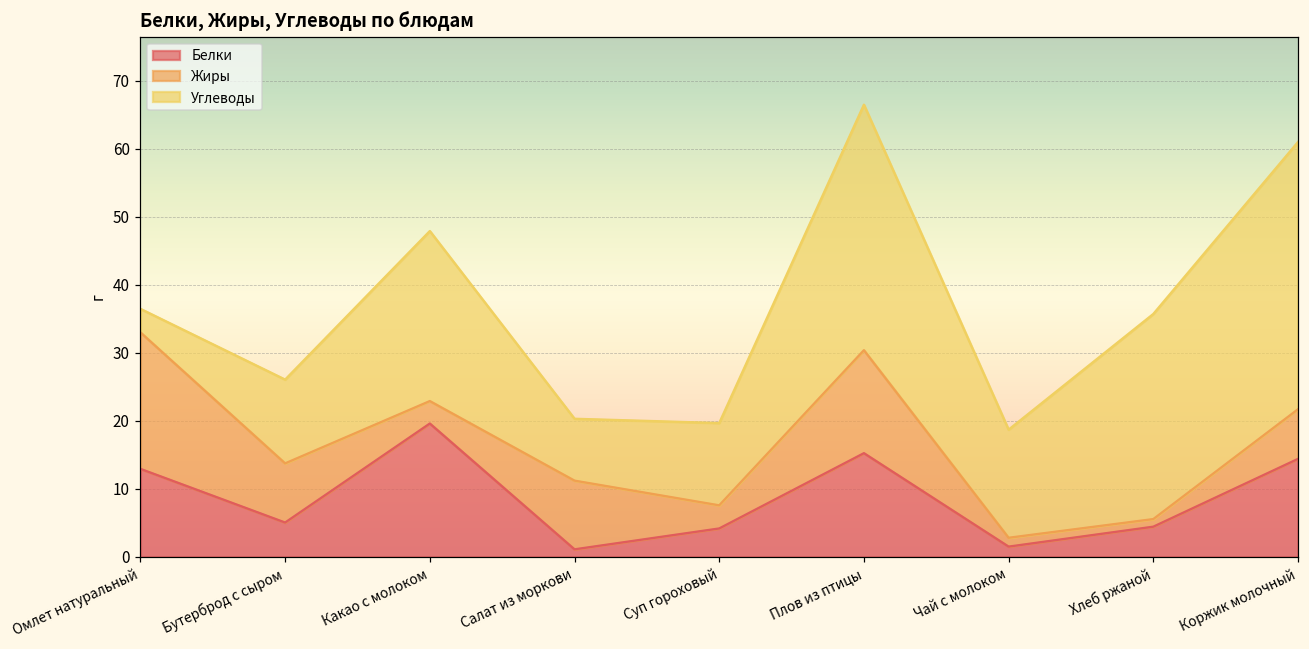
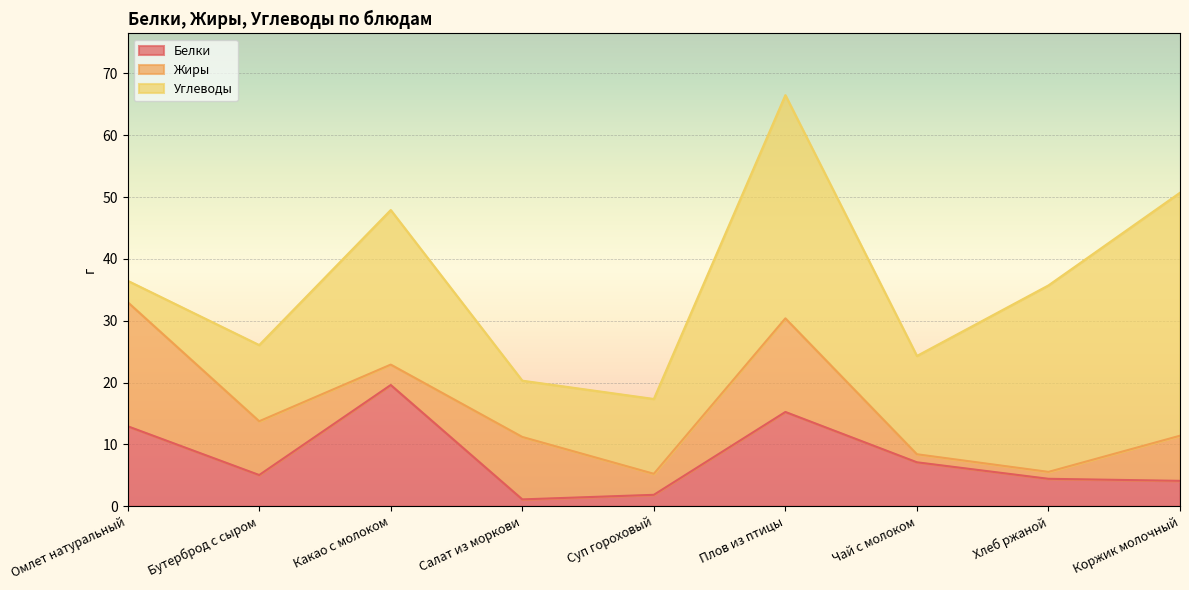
  {
    "Белки": {
      "Омлет натуральный": 13,
      "Бутерброд с сыром": 5,
      "Какао с молоком": 20,
      "Салат из моркови": 1,
-     "Суп гороховый": 4,
+     "Суп гороховый": 2,
      "Плов из птицы": 15,
-     "Чай с молоком": 2,
+     "Чай с молоком": 7,
      "Хлеб ржаной": 4,
-     "Коржик молочный": 14
+     "Коржик молочный": 4
    }
  }
